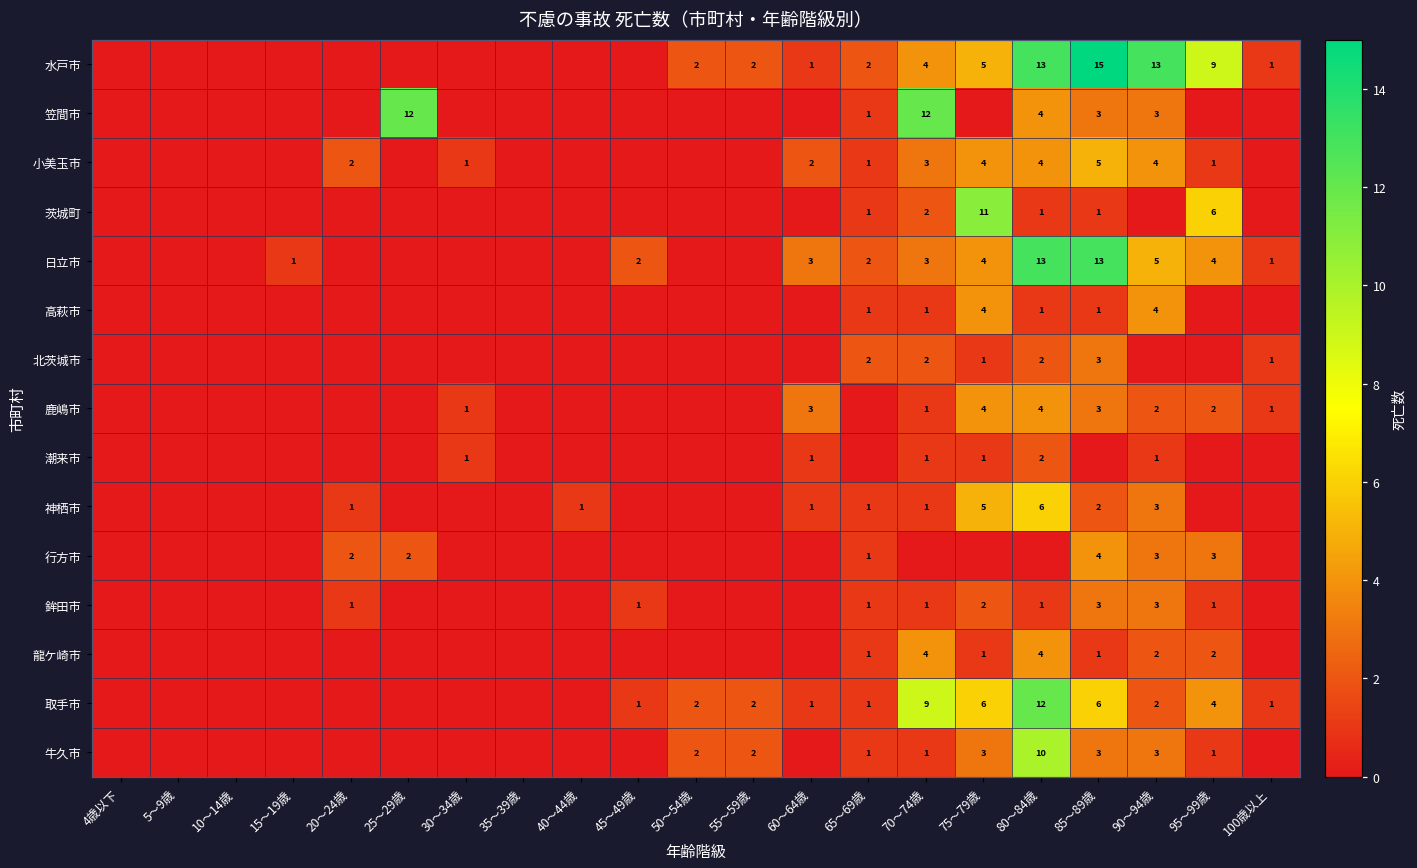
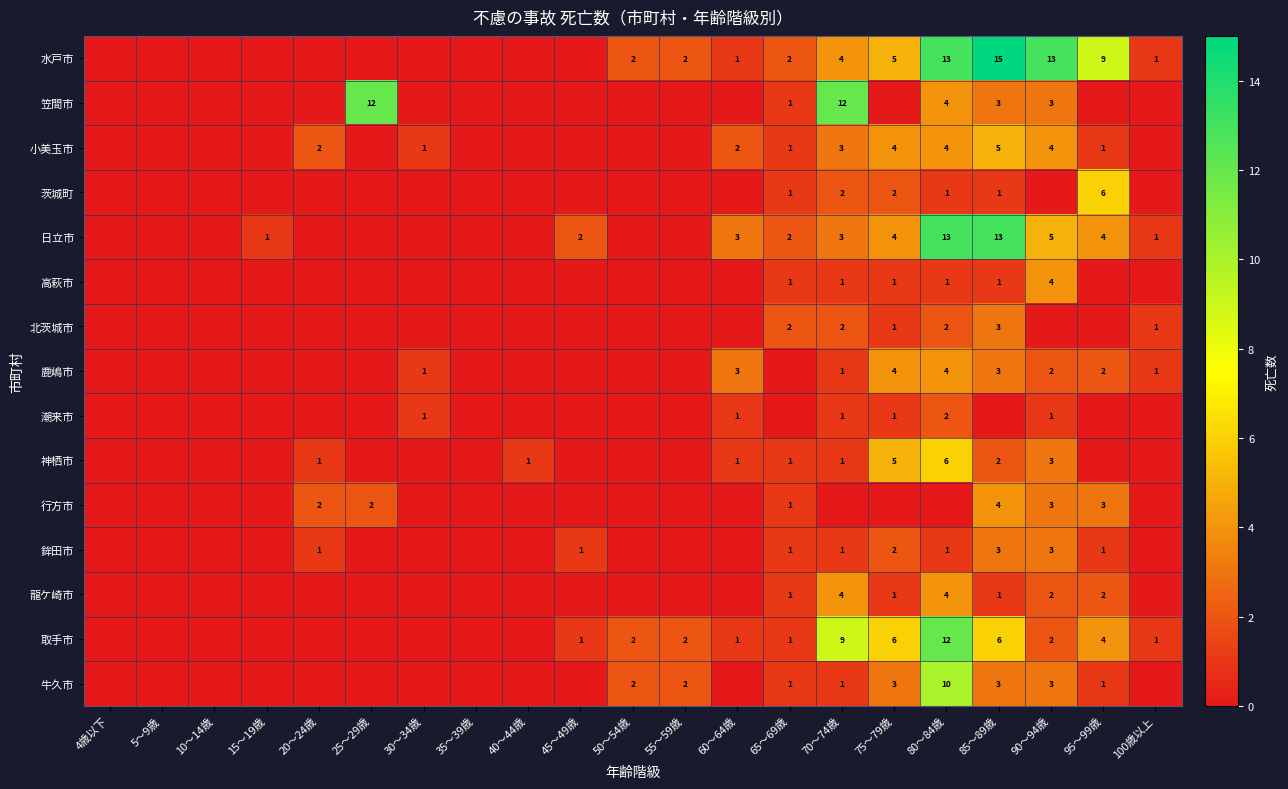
  {
    "水戸市": {
      "50～54歳": 2,
      "55～59歳": 2,
      "60～64歳": 1,
      "65～69歳": 2,
      "70～74歳": 4,
      "75～79歳": 5,
      "80～84歳": 13,
      "85～89歳": 15,
      "90～94歳": 13,
      "95～99歳": 9,
      "100歳以上": 1
    },
    "笠間市": {
      "25～29歳": 12,
      "65～69歳": 1,
      "70～74歳": 12,
      "80～84歳": 4,
      "85～89歳": 3,
      "90～94歳": 3
    },
    "小美玉市": {
      "20～24歳": 2,
      "30～34歳": 1,
      "60～64歳": 2,
      "65～69歳": 1,
      "70～74歳": 3,
      "75～79歳": 4,
      "80～84歳": 4,
      "85～89歳": 5,
      "90～94歳": 4,
      "95～99歳": 1
    },
    "茨城町": {
      "65～69歳": 1,
      "70～74歳": 2,
-     "75～79歳": 11,
+     "75～79歳": 2,
      "80～84歳": 1,
      "85～89歳": 1,
      "95～99歳": 6
    },
    "日立市": {
      "15～19歳": 1,
      "45～49歳": 2,
      "60～64歳": 3,
      "65～69歳": 2,
      "70～74歳": 3,
      "75～79歳": 4,
      "80～84歳": 13,
      "85～89歳": 13,
      "90～94歳": 5,
      "95～99歳": 4,
      "100歳以上": 1
    },
    "高萩市": {
      "65～69歳": 1,
      "70～74歳": 1,
-     "75～79歳": 4,
+     "75～79歳": 1,
      "80～84歳": 1,
      "85～89歳": 1,
      "90～94歳": 4
    },
    "北茨城市": {
      "65～69歳": 2,
      "70～74歳": 2,
      "75～79歳": 1,
      "80～84歳": 2,
      "85～89歳": 3,
      "100歳以上": 1
    },
    "鹿嶋市": {
      "30～34歳": 1,
      "60～64歳": 3,
      "70～74歳": 1,
      "75～79歳": 4,
      "80～84歳": 4,
      "85～89歳": 3,
      "90～94歳": 2,
      "95～99歳": 2,
      "100歳以上": 1
    },
    "潮来市": {
      "30～34歳": 1,
      "60～64歳": 1,
      "70～74歳": 1,
      "75～79歳": 1,
      "80～84歳": 2,
      "90～94歳": 1
    },
    "神栖市": {
      "20～24歳": 1,
      "40～44歳": 1,
      "60～64歳": 1,
      "65～69歳": 1,
      "70～74歳": 1,
      "75～79歳": 5,
      "80～84歳": 6,
      "85～89歳": 2,
      "90～94歳": 3
    },
    "行方市": {
      "20～24歳": 2,
      "25～29歳": 2,
      "65～69歳": 1,
      "85～89歳": 4,
      "90～94歳": 3,
      "95～99歳": 3
    },
    "鉾田市": {
      "20～24歳": 1,
      "45～49歳": 1,
      "65～69歳": 1,
      "70～74歳": 1,
      "75～79歳": 2,
      "80～84歳": 1,
      "85～89歳": 3,
      "90～94歳": 3,
      "95～99歳": 1
    },
    "龍ケ崎市": {
      "65～69歳": 1,
      "70～74歳": 4,
      "75～79歳": 1,
      "80～84歳": 4,
      "85～89歳": 1,
      "90～94歳": 2,
      "95～99歳": 2
    },
    "取手市": {
      "45～49歳": 1,
      "50～54歳": 2,
      "55～59歳": 2,
      "60～64歳": 1,
      "65～69歳": 1,
      "70～74歳": 9,
      "75～79歳": 6,
      "80～84歳": 12,
      "85～89歳": 6,
      "90～94歳": 2,
      "95～99歳": 4,
      "100歳以上": 1
    },
    "牛久市": {
      "50～54歳": 2,
      "55～59歳": 2,
      "65～69歳": 1,
      "70～74歳": 1,
      "75～79歳": 3,
      "80～84歳": 10,
      "85～89歳": 3,
      "90～94歳": 3,
      "95～99歳": 1
    }
  }
